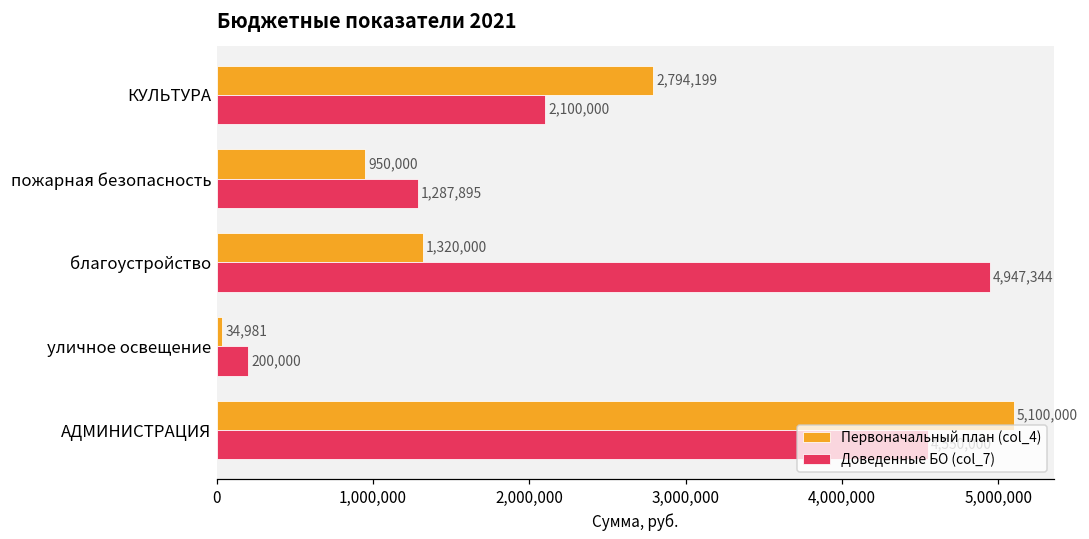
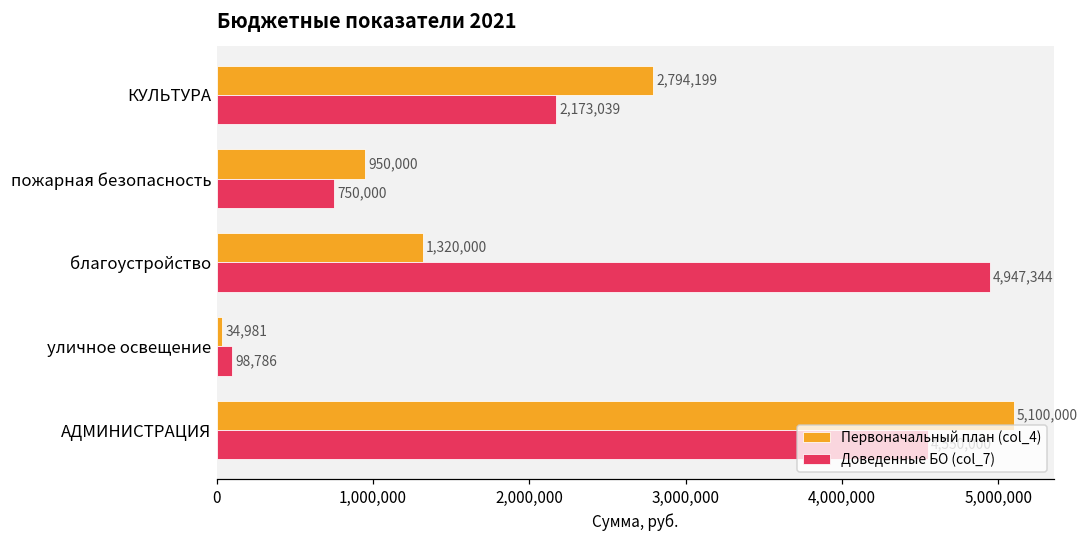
  {
    "Первоначальный план (col_4)": {
      "КУЛЬТУРА": "2,794,199",
      "пожарная безопасность": "950,000",
      "благоустройство": "1,320,000",
      "уличное освещение": "34,981",
      "АДМИНИСТРАЦИЯ": "5,100,000"
    },
    "Доведенные БО (col_7)": {
-     "КУЛЬТУРА": "2,100,000",
-     "пожарная безопасность": "1,287,895",
+     "КУЛЬТУРА": "2,173,039",
+     "пожарная безопасность": "750,000",
      "благоустройство": "4,947,344",
-     "уличное освещение": "200,000"
+     "уличное освещение": "98,786"
    }
  }
